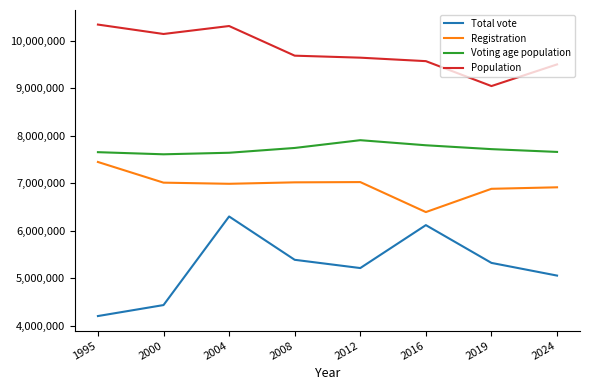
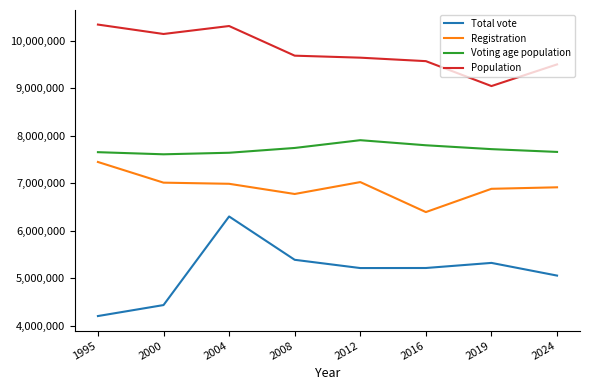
  {
    "Total vote": {
      "1995": "4,200,000",
      "2000": "4,400,000",
      "2004": "6,300,000",
      "2008": "5,400,000",
      "2012": "5,200,000",
-     "2016": "6,100,000",
+     "2016": "5,200,000",
      "2019": "5,300,000",
      "2024": "5,100,000"
    },
    "Registration": {
      "1995": "7,400,000",
      "2000": "7,000,000",
      "2004": "7,000,000",
-     "2008": "7,000,000",
+     "2008": "6,800,000",
      "2012": "7,000,000",
      "2016": "6,400,000",
      "2019": "6,900,000",
      "2024": "6,900,000"
    },
    "Voting age population": {
      "1995": "7,700,000",
      "2000": "7,600,000",
      "2004": "7,600,000",
      "2008": "7,700,000",
      "2012": "7,900,000",
      "2016": "7,800,000",
      "2019": "7,700,000",
      "2024": "7,700,000"
    },
    "Population": {
      "1995": "10,300,000",
      "2000": "10,100,000",
      "2004": "10,300,000",
      "2008": "9,700,000",
      "2012": "9,600,000",
      "2016": "9,600,000",
      "2019": "9,000,000"
    }
  }
